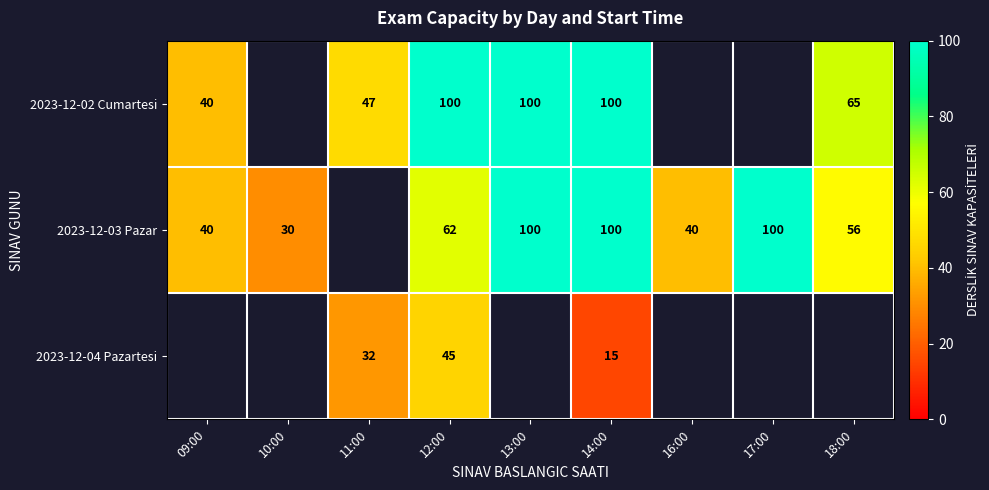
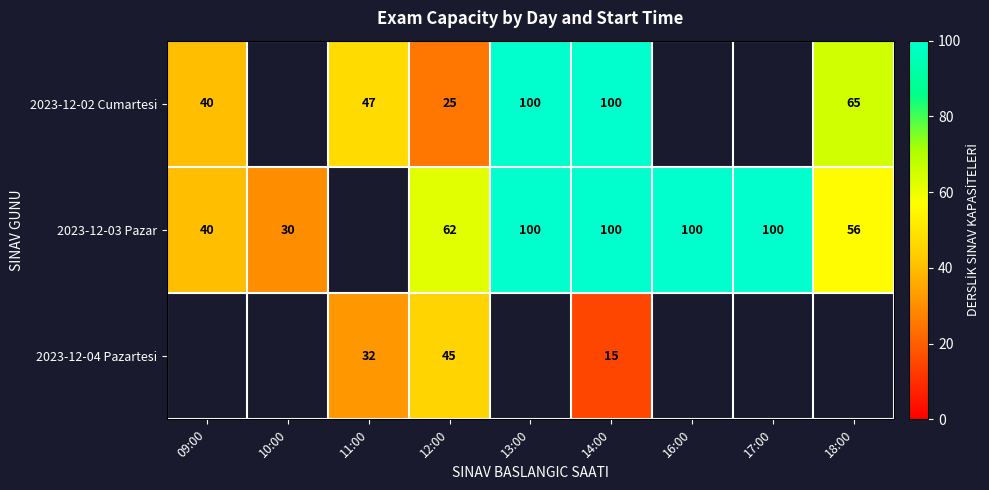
  {
    "2023-12-02 Cumartesi": {
      "09:00": 40,
      "11:00": 47,
-     "12:00": 100,
+     "12:00": 25,
      "13:00": 100,
      "14:00": 100,
      "18:00": 65
    },
    "2023-12-03 Pazar": {
      "09:00": 40,
      "10:00": 30,
      "12:00": 62,
      "13:00": 100,
      "14:00": 100,
-     "16:00": 40,
+     "16:00": 100,
      "17:00": 100,
      "18:00": 56
    },
    "2023-12-04 Pazartesi": {
      "11:00": 32,
      "12:00": 45,
      "14:00": 15
    }
  }
